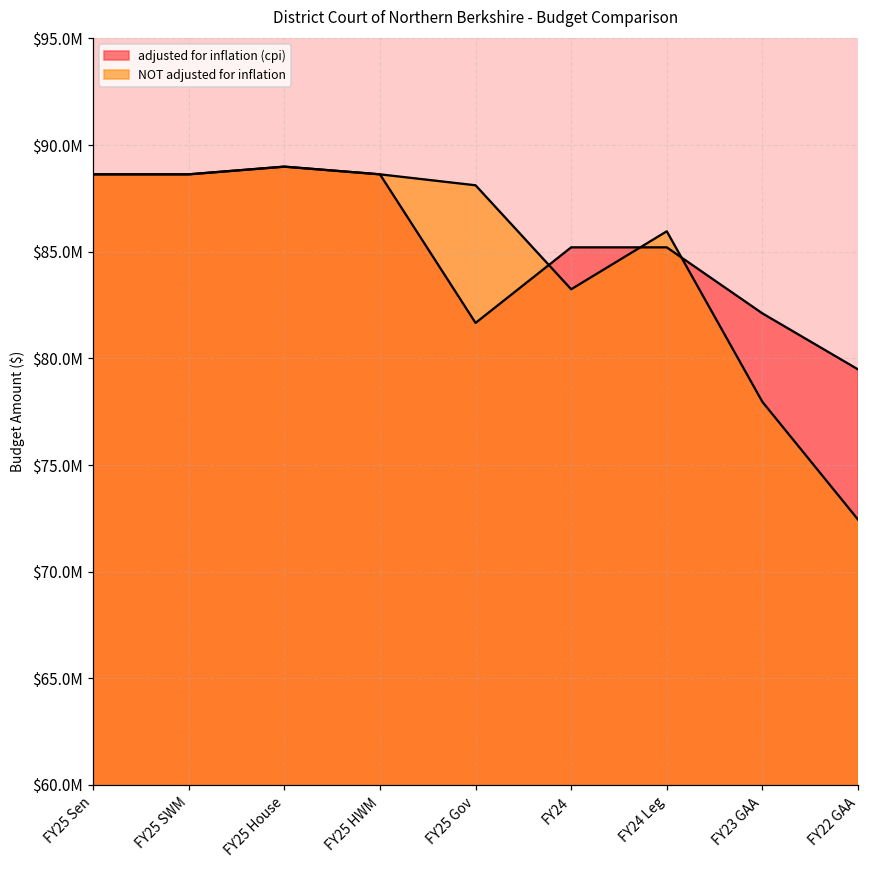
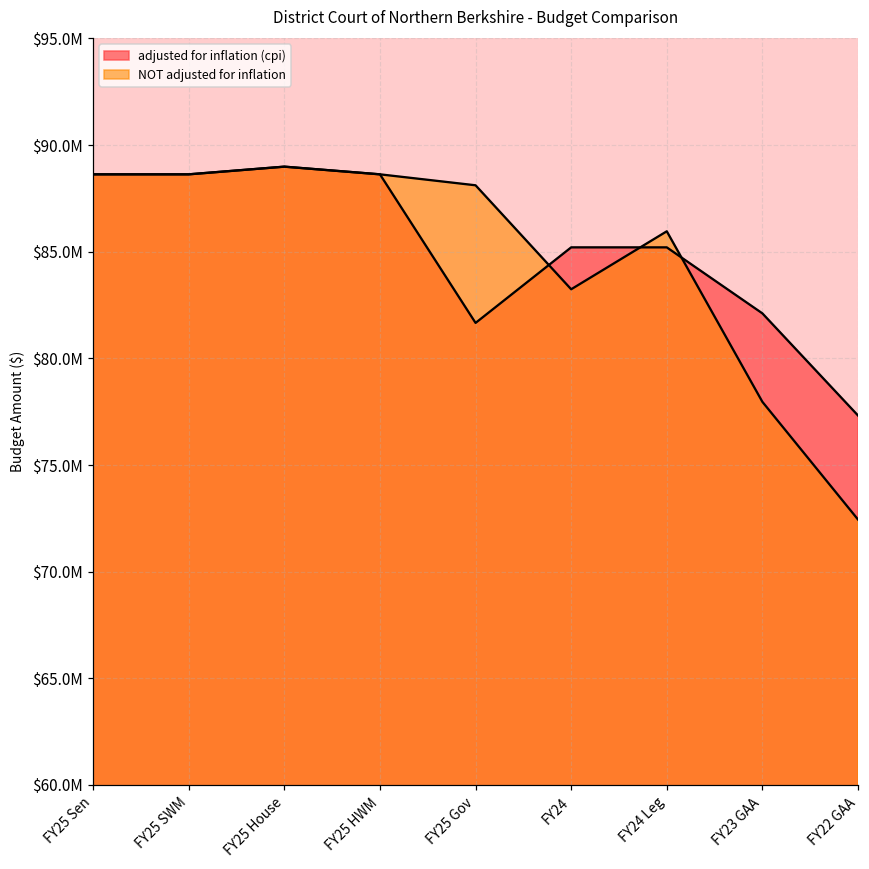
  {
    "adjusted for inflation (cpi)": {
      "FY25 Gov": "$81700000",
      "FY24": "$85200000",
      "FY24 Leg": "$85200000",
      "FY23 GAA": "$82100000",
-     "FY22 GAA": "$79500000"
+     "FY22 GAA": "$77300000"
    },
    "NOT adjusted for inflation": {
      "FY25 Gov": "$88100000",
      "FY24": "$83200000",
      "FY24 Leg": "$86000000",
      "FY23 GAA": "$78000000",
      "FY22 GAA": "$72400000"
    }
  }
